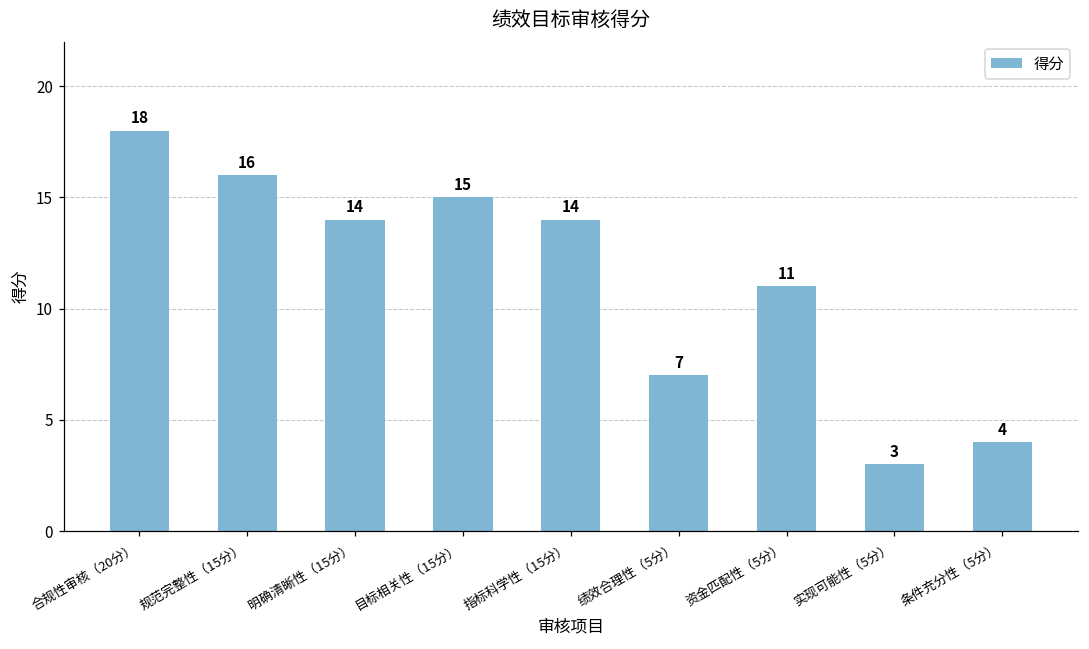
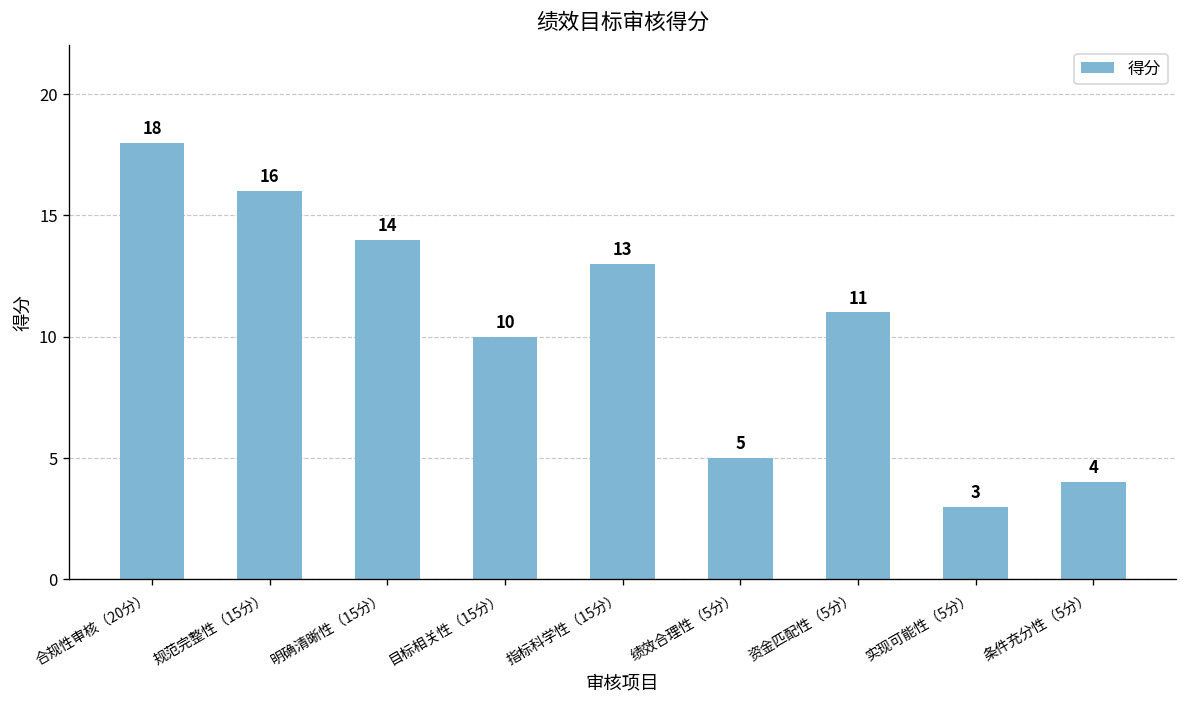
  {
    "合规性审核（20分）": 18,
    "规范完整性（15分）": 16,
    "明确清晰性（15分）": 14,
-   "目标相关性（15分）": 15,
-   "指标科学性（15分）": 14,
-   "绩效合理性（5分）": 7,
+   "目标相关性（15分）": 10,
+   "指标科学性（15分）": 13,
+   "绩效合理性（5分）": 5,
    "资金匹配性（5分）": 11,
    "实现可能性（5分）": 3,
    "条件充分性（5分）": 4
  }
